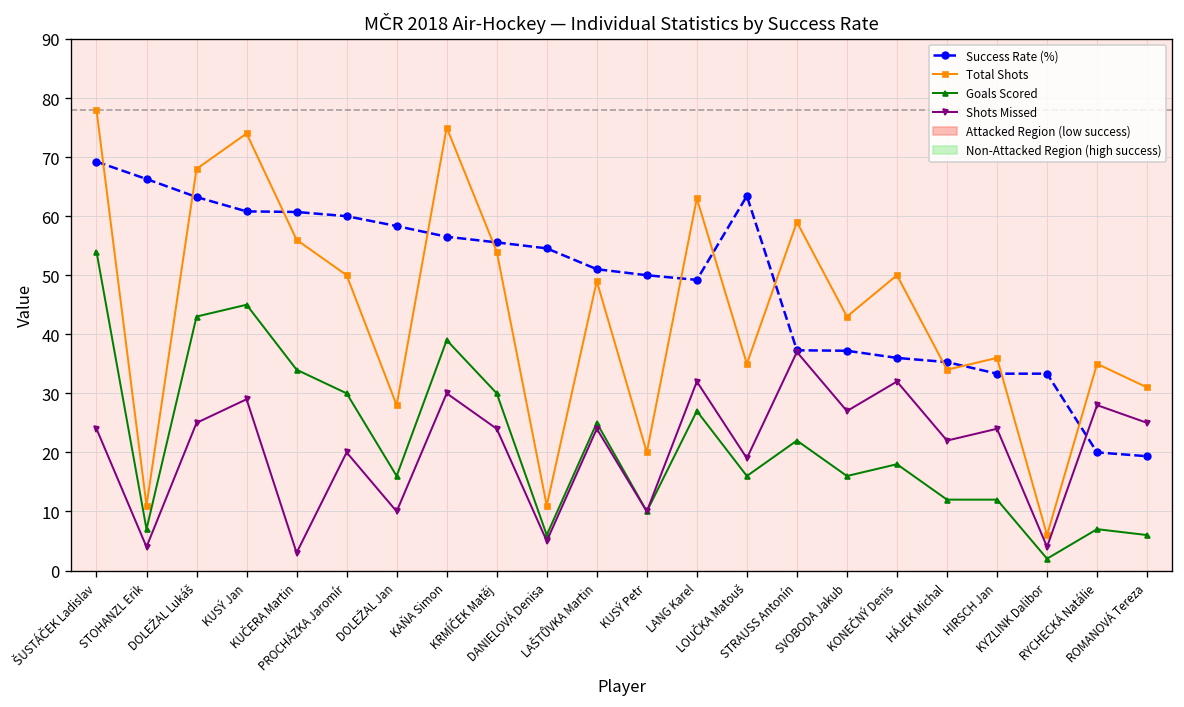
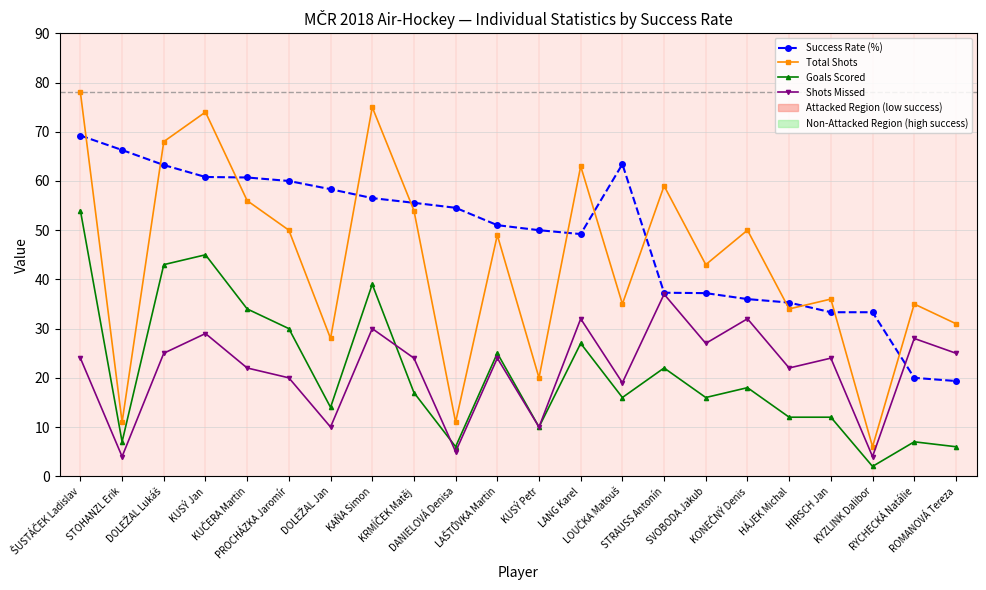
  {
    "Success Rate (%)": {
      "ŠUSTÁČEK Ladislav": 69,
      "STOHANZL Erik": 66,
      "DOLEŽAL Lukáš": 63,
      "KUSÝ Jan": 61,
      "KUČERA Martin": 61,
      "PROCHÁZKA Jaromír": 60,
      "DOLEŽAL Jan": 58,
      "KAŇA Simon": 57,
      "KRMÍČEK Matěj": 56,
      "DANIELOVÁ Denisa": 55,
      "LAŠTŮVKA Martin": 51,
      "KUSÝ Petr": 50,
      "LANG Karel": 49,
      "LOUČKA Matouš": 63,
      "SVOBODA Jakub": 37,
      "KONEČNÝ Denis": 36,
      "HÁJEK Michal": 35,
      "HIRSCH Jan": 33,
      "KYZLINK Dalibor": 33,
      "RYCHECKÁ Natálie": 20,
      "ROMANOVÁ Tereza": 19
    },
    "Total Shots": {
      "ŠUSTÁČEK Ladislav": 78,
      "STOHANZL Erik": 11,
      "DOLEŽAL Lukáš": 68,
      "KUSÝ Jan": 74,
      "KUČERA Martin": 56,
      "PROCHÁZKA Jaromír": 50,
      "DOLEŽAL Jan": 28,
      "KAŇA Simon": 75,
      "KRMÍČEK Matěj": 54,
      "DANIELOVÁ Denisa": 11,
      "LAŠTŮVKA Martin": 49,
      "KUSÝ Petr": 20,
      "LANG Karel": 63,
      "LOUČKA Matouš": 35,
      "STRAUSS Antonín": 59,
      "SVOBODA Jakub": 43,
      "KONEČNÝ Denis": 50,
      "HÁJEK Michal": 34,
      "HIRSCH Jan": 36,
      "KYZLINK Dalibor": 6,
      "RYCHECKÁ Natálie": 35,
      "ROMANOVÁ Tereza": 31
    },
    "Goals Scored": {
      "ŠUSTÁČEK Ladislav": 54,
      "STOHANZL Erik": 7,
      "DOLEŽAL Lukáš": 43,
      "KUSÝ Jan": 45,
      "KUČERA Martin": 34,
      "PROCHÁZKA Jaromír": 30,
-     "DOLEŽAL Jan": 16,
+     "DOLEŽAL Jan": 14,
      "KAŇA Simon": 39,
-     "KRMÍČEK Matěj": 30,
+     "KRMÍČEK Matěj": 17,
      "DANIELOVÁ Denisa": 6,
      "LAŠTŮVKA Martin": 25,
      "LANG Karel": 27,
      "LOUČKA Matouš": 16,
      "STRAUSS Antonín": 22,
      "SVOBODA Jakub": 16,
      "KONEČNÝ Denis": 18,
      "HÁJEK Michal": 12,
      "HIRSCH Jan": 12,
      "KYZLINK Dalibor": 2,
      "RYCHECKÁ Natálie": 7,
      "ROMANOVÁ Tereza": 6
    },
    "Shots Missed": {
      "ŠUSTÁČEK Ladislav": 24,
      "STOHANZL Erik": 4,
      "DOLEŽAL Lukáš": 25,
      "KUSÝ Jan": 29,
-     "KUČERA Martin": 3,
+     "KUČERA Martin": 22,
      "PROCHÁZKA Jaromír": 20,
      "DOLEŽAL Jan": 10,
      "KAŇA Simon": 30,
      "KRMÍČEK Matěj": 24,
      "DANIELOVÁ Denisa": 5,
      "LAŠTŮVKA Martin": 24,
      "LANG Karel": 32,
      "LOUČKA Matouš": 19,
      "SVOBODA Jakub": 27,
      "KONEČNÝ Denis": 32,
      "HÁJEK Michal": 22,
      "HIRSCH Jan": 24,
      "KYZLINK Dalibor": 4,
      "RYCHECKÁ Natálie": 28,
      "ROMANOVÁ Tereza": 25
    }
  }
